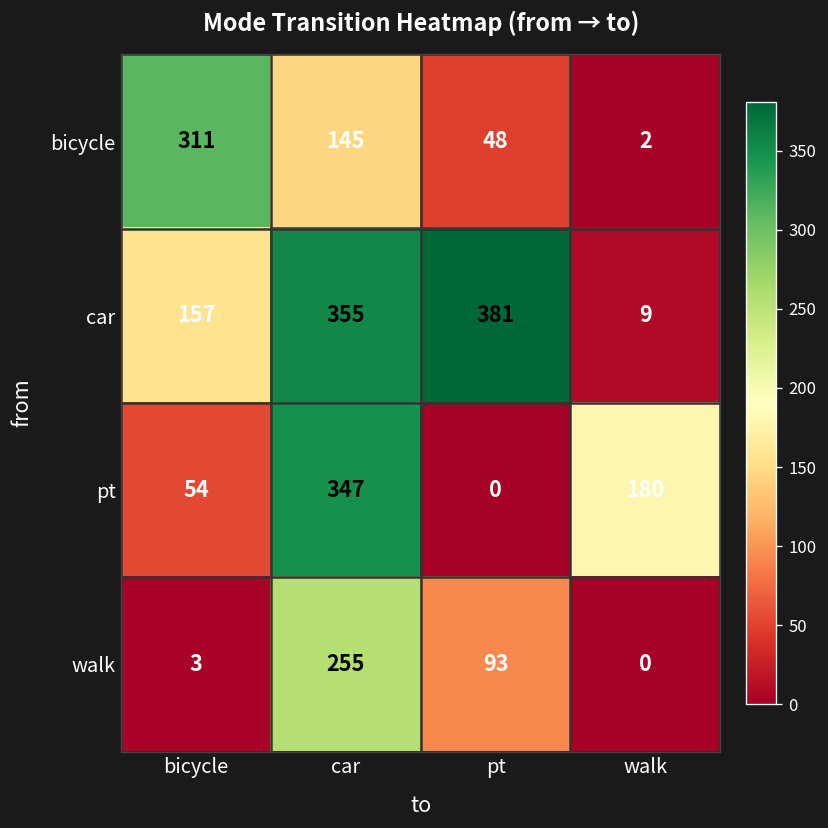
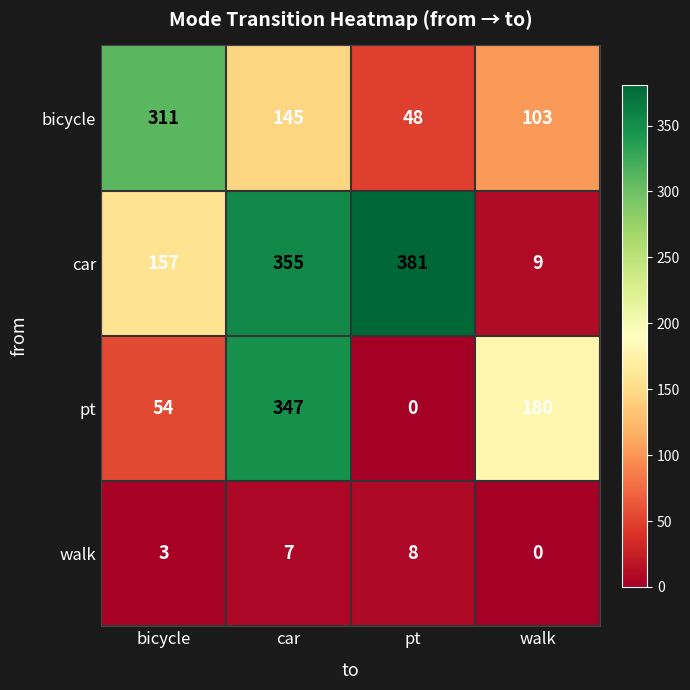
  {
    "bicycle": {
      "bicycle": 311,
      "car": 145,
      "pt": 48,
-     "walk": 2
+     "walk": 103
    },
    "car": {
      "bicycle": 157,
      "car": 355,
      "pt": 381,
      "walk": 9
    },
    "pt": {
      "bicycle": 54,
      "car": 347,
      "pt": 0,
      "walk": 180
    },
    "walk": {
      "bicycle": 3,
-     "car": 255,
-     "pt": 93,
+     "car": 7,
+     "pt": 8,
      "walk": 0
    }
  }
